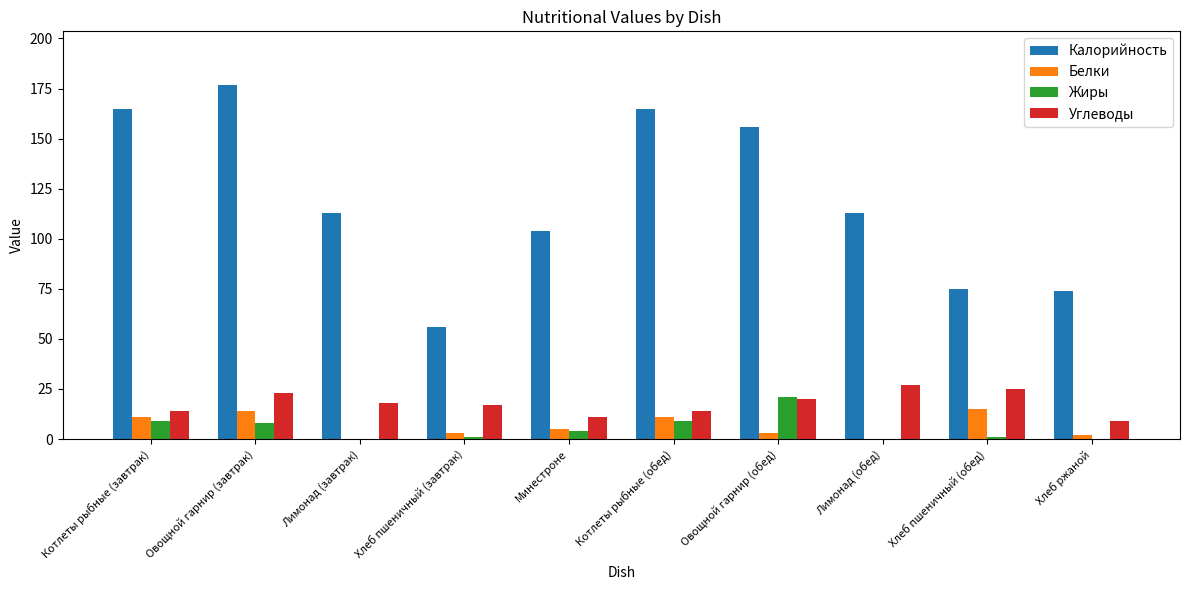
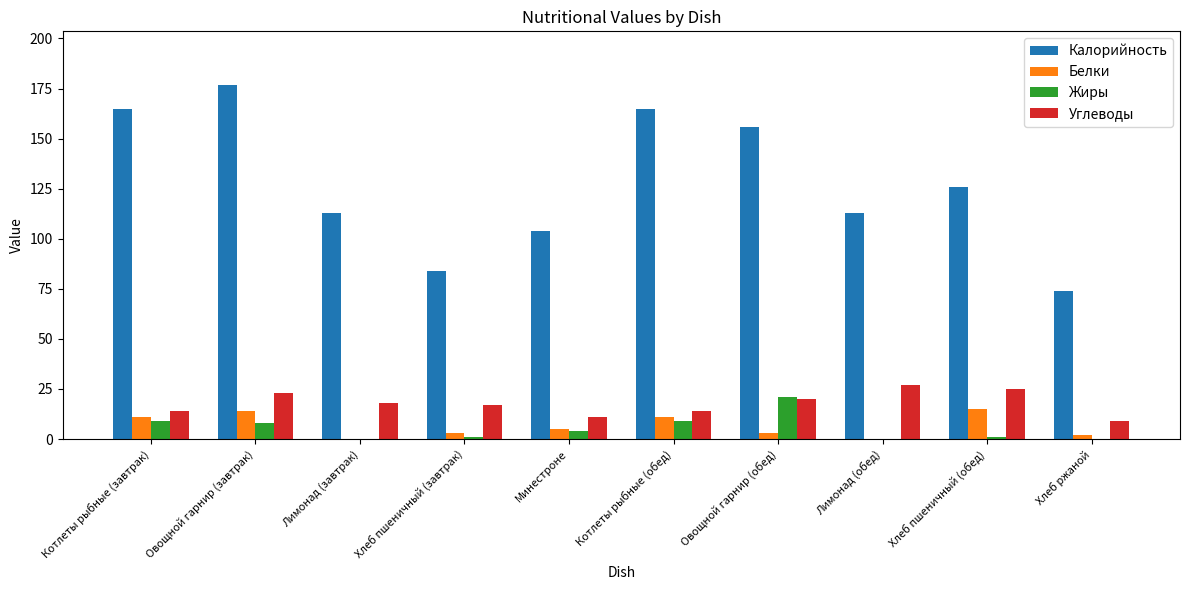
  {
    "Калорийность": {
      "Котлеты рыбные (завтрак)": 165,
      "Овощной гарнир (завтрак)": 177,
      "Лимонад (завтрак)": 113,
-     "Хлеб пшеничный (завтрак)": 56,
+     "Хлеб пшеничный (завтрак)": 84,
      "Минестроне": 104,
      "Котлеты рыбные (обед)": 165,
      "Овощной гарнир (обед)": 156,
      "Лимонад (обед)": 113,
-     "Хлеб пшеничный (обед)": 75,
+     "Хлеб пшеничный (обед)": 126,
      "Хлеб ржаной": 74
    },
    "Белки": {
      "Котлеты рыбные (завтрак)": 11,
      "Овощной гарнир (завтрак)": 14,
      "Лимонад (завтрак)": 0,
      "Хлеб пшеничный (завтрак)": 3,
      "Минестроне": 5,
      "Котлеты рыбные (обед)": 11,
      "Овощной гарнир (обед)": 3,
      "Лимонад (обед)": 0,
      "Хлеб пшеничный (обед)": 15,
      "Хлеб ржаной": 2
    },
    "Жиры": {
      "Котлеты рыбные (завтрак)": 9,
      "Овощной гарнир (завтрак)": 8,
      "Лимонад (завтрак)": 0,
      "Минестроне": 4,
      "Котлеты рыбные (обед)": 9,
      "Овощной гарнир (обед)": 21,
      "Лимонад (обед)": 0,
      "Хлеб ржаной": 0
    },
    "Углеводы": {
      "Котлеты рыбные (завтрак)": 14,
      "Овощной гарнир (завтрак)": 23,
      "Лимонад (завтрак)": 18,
      "Хлеб пшеничный (завтрак)": 17,
      "Минестроне": 11,
      "Котлеты рыбные (обед)": 14,
      "Овощной гарнир (обед)": 20,
      "Лимонад (обед)": 27,
      "Хлеб пшеничный (обед)": 25,
      "Хлеб ржаной": 9
    }
  }
